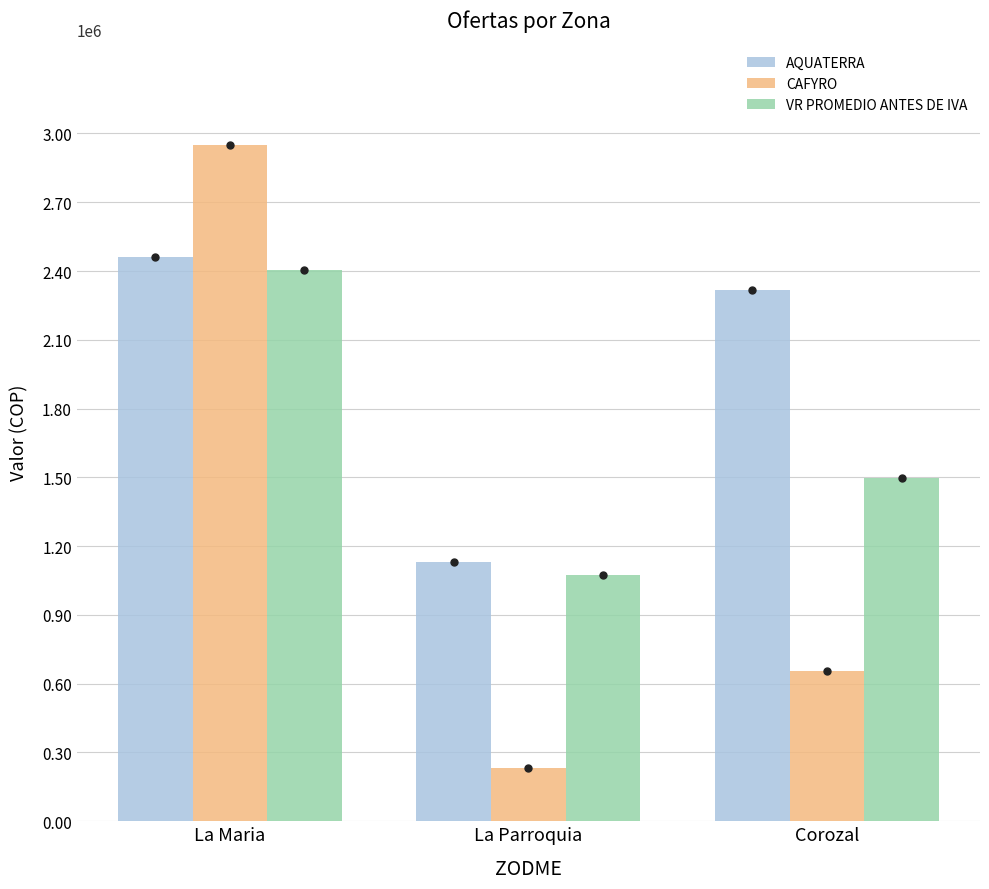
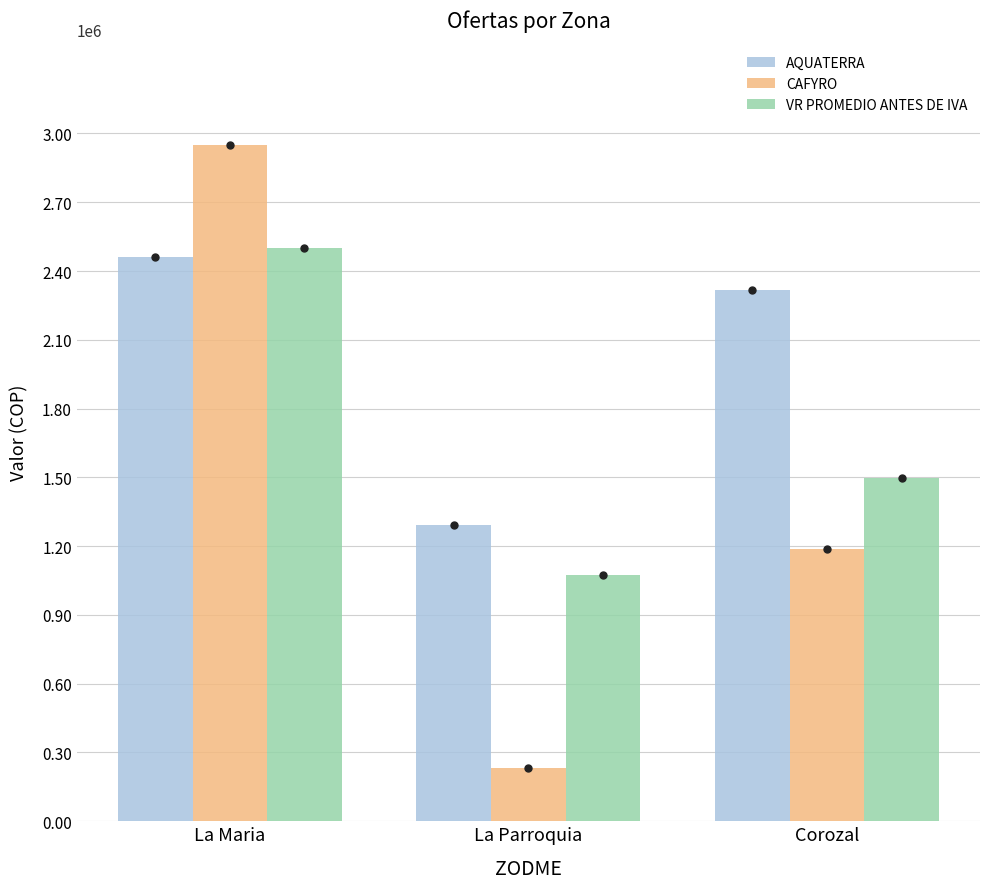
  {
    "AQUATERRA": {
      "La Maria": 2.46,
-     "La Parroquia": 1.13,
+     "La Parroquia": 1.29,
      "Corozal": 2.32
    },
    "CAFYRO": {
      "La Maria": 2.95,
      "La Parroquia": 0.23,
-     "Corozal": 0.65
+     "Corozal": 1.19
    },
    "VR PROMEDIO ANTES DE IVA": {
-     "La Maria": 2.40,
+     "La Maria": 2.50,
      "La Parroquia": 1.08,
      "Corozal": 1.50
    }
  }
